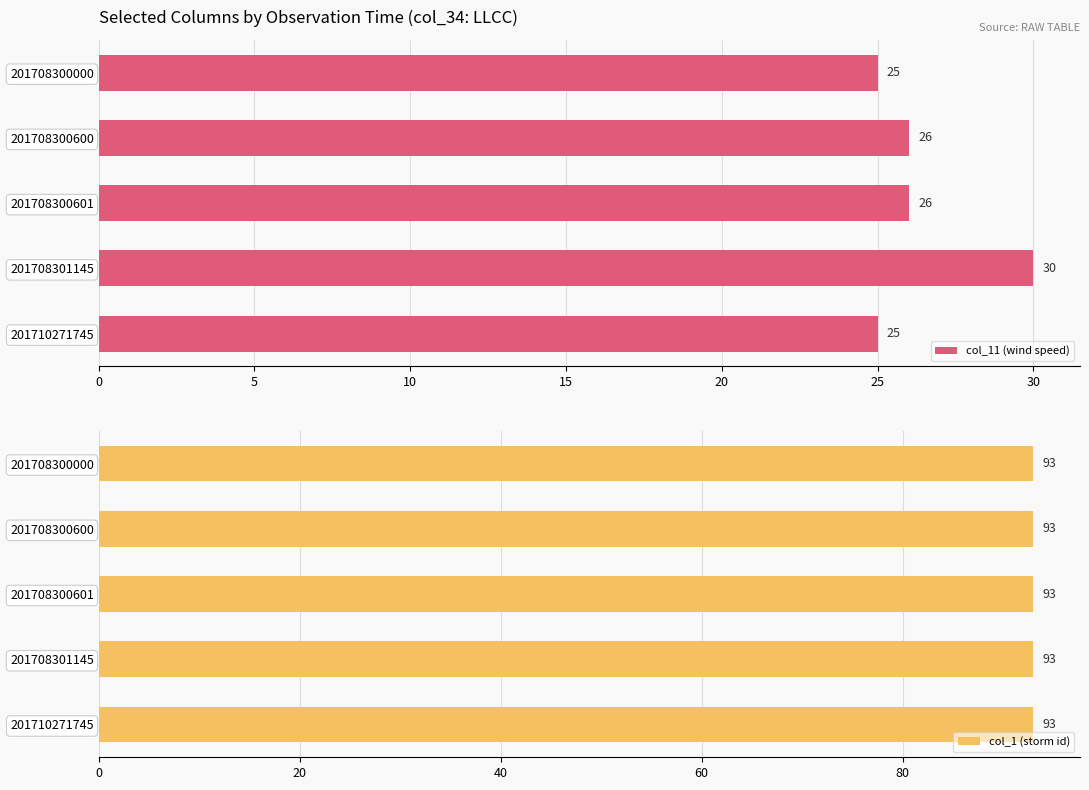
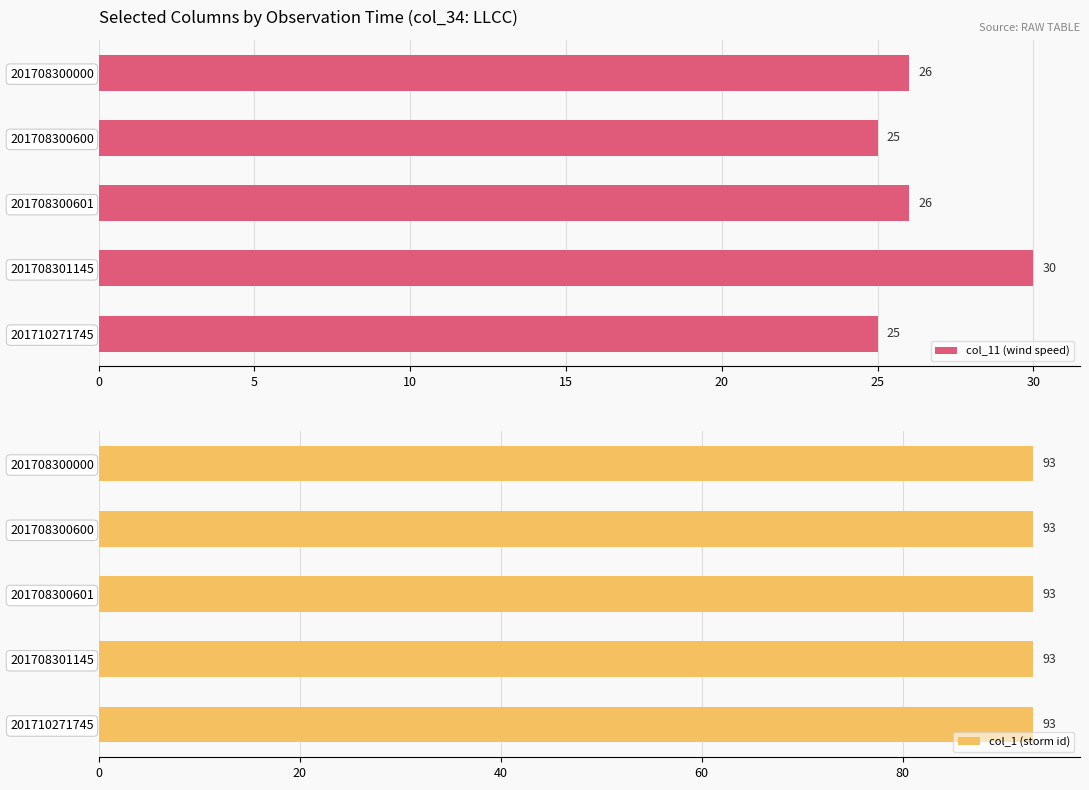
  {
    "Selected Columns by Observation Time (col_34: LLCC)": {
-     "201708300000": 25,
-     "201708300600": 26,
+     "201708300000": 26,
+     "201708300600": 25,
      "201708300601": 26,
      "201708301145": 30,
      "201710271745": 25
    }
  }
